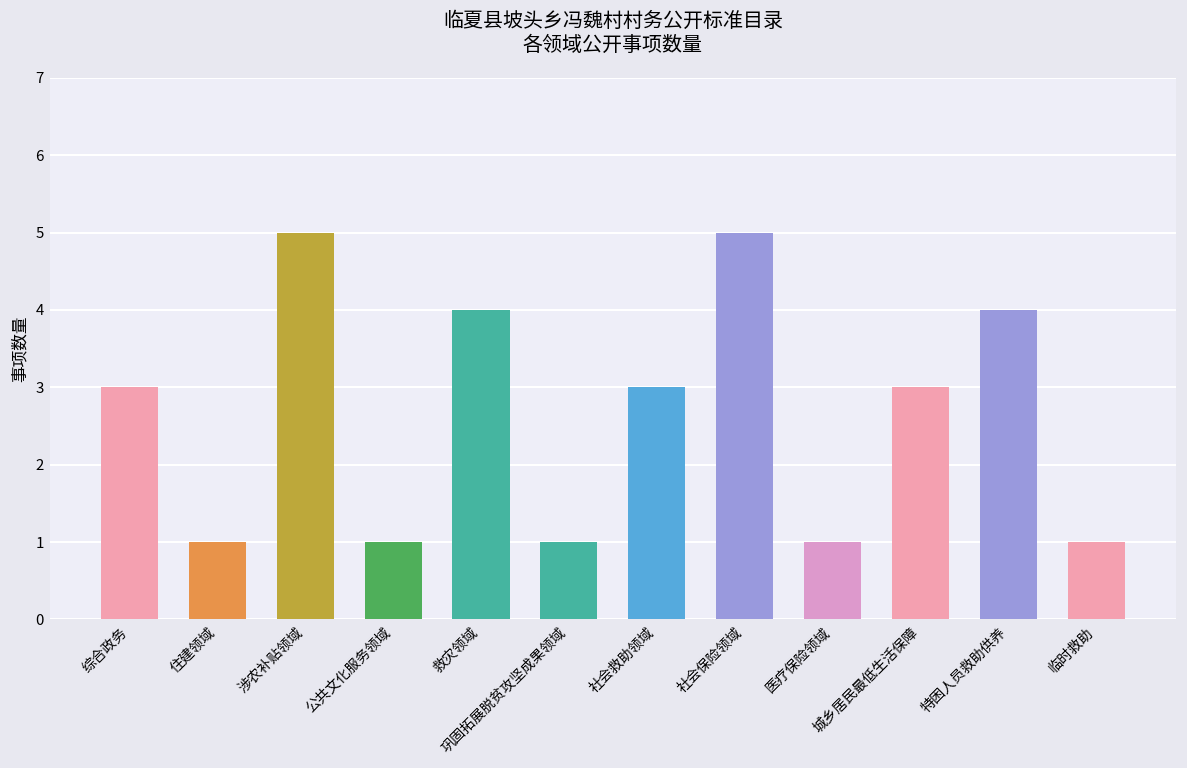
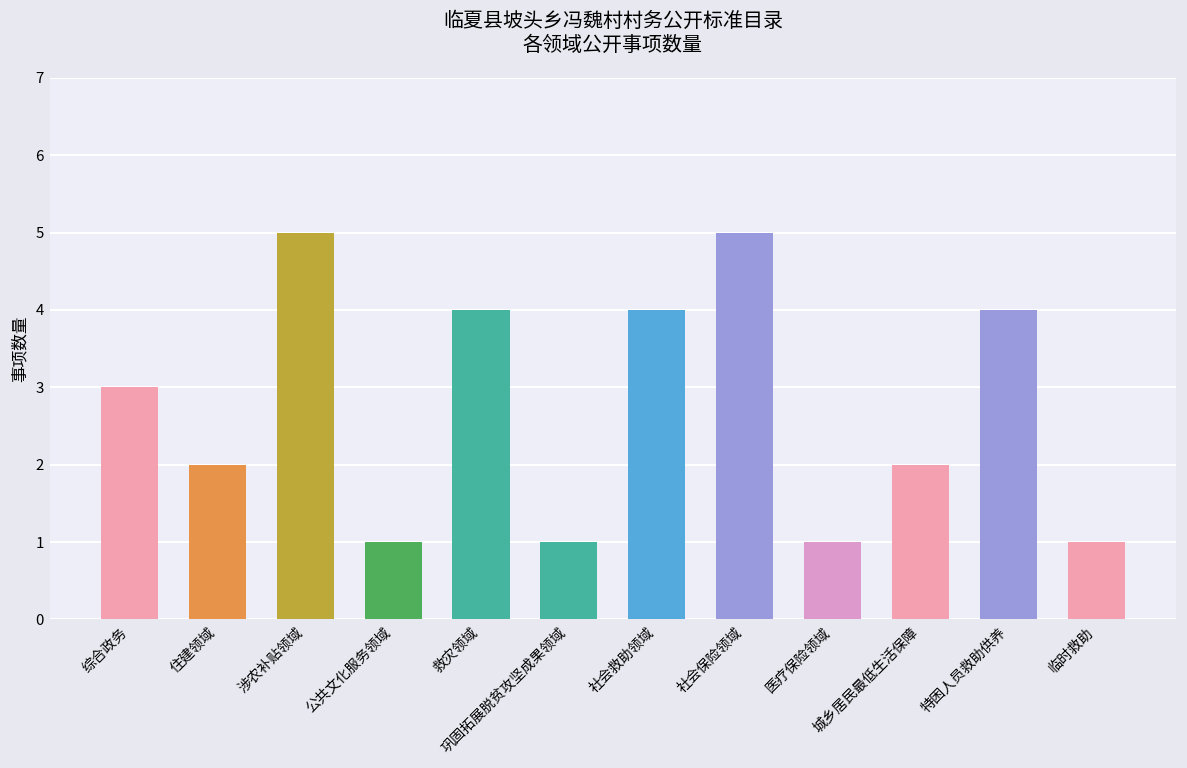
  {
    "综合政务": 3,
-   "住建领域": 1,
+   "住建领域": 2,
    "涉农补贴领域": 5,
    "公共文化服务领域": 1,
    "救灾领域": 4,
    "巩固拓展脱贫攻坚成果领域": 1,
-   "社会救助领域": 3,
+   "社会救助领域": 4,
    "社会保险领域": 5,
    "医疗保险领域": 1,
-   "城乡居民最低生活保障": 3,
+   "城乡居民最低生活保障": 2,
    "特困人员救助供养": 4,
    "临时救助": 1
  }
